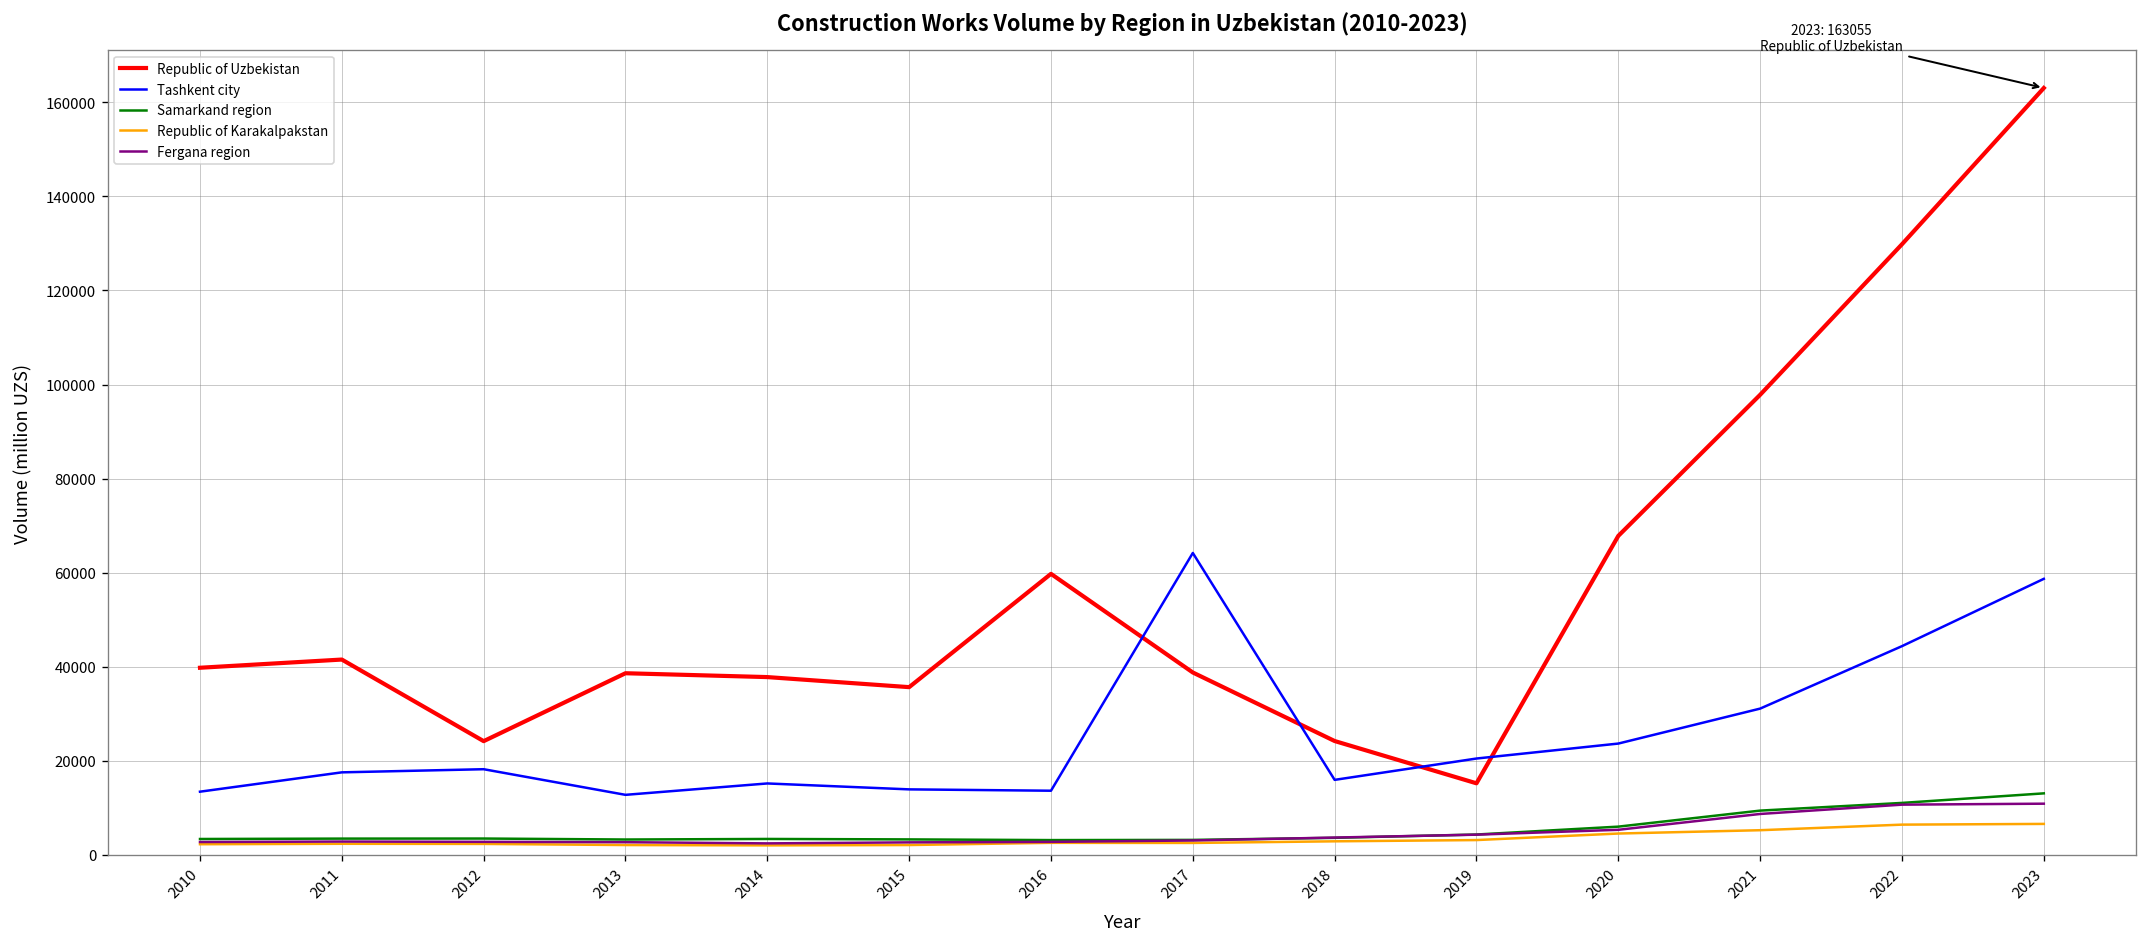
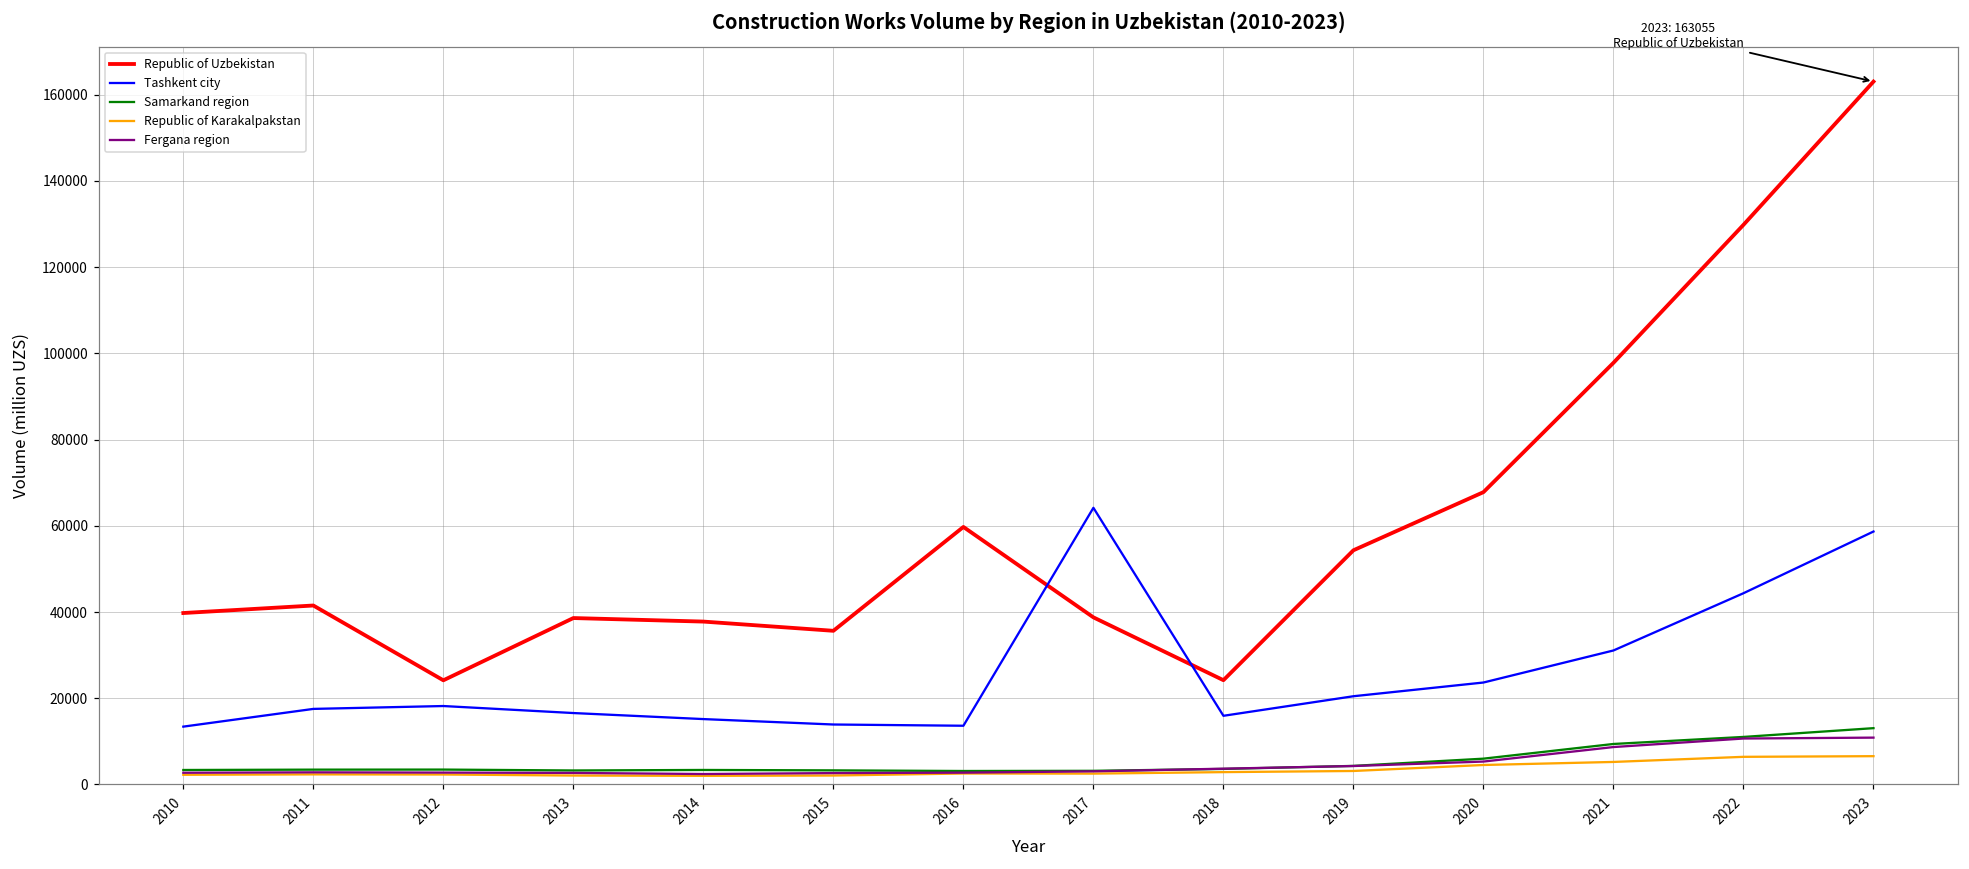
  {
    "Republic of Uzbekistan": {
      "2010": 40000,
      "2011": 42000,
      "2012": 24000,
      "2013": 39000,
      "2014": 38000,
      "2015": 36000,
      "2016": 60000,
      "2017": 39000,
      "2018": 24000,
-     "2019": 15000,
+     "2019": 54000,
      "2020": 68000,
      "2021": 98000,
      "2022": 130000
    },
    "Tashkent city": {
      "2010": 13000,
      "2011": 18000,
      "2012": 18000,
-     "2013": 13000,
+     "2013": 17000,
      "2014": 15000,
      "2015": 14000,
      "2016": 14000,
      "2017": 64000,
      "2018": 16000,
      "2019": 20000,
      "2020": 24000,
      "2021": 31000,
      "2022": 44000,
      "2023": 59000
    },
    "Samarkand region": {
      "2012": 3000,
      "2014": 3000,
      "2020": 6000,
      "2021": 9000,
      "2023": 13000
    },
    "Republic of Karakalpakstan": {
      "2018": 3000,
      "2019": 3000,
      "2020": 5000,
      "2021": 5000,
      "2022": 6000,
      "2023": 7000
    },
    "Fergana region": {
      "2020": 5000,
      "2021": 9000,
      "2023": 11000
    }
  }
